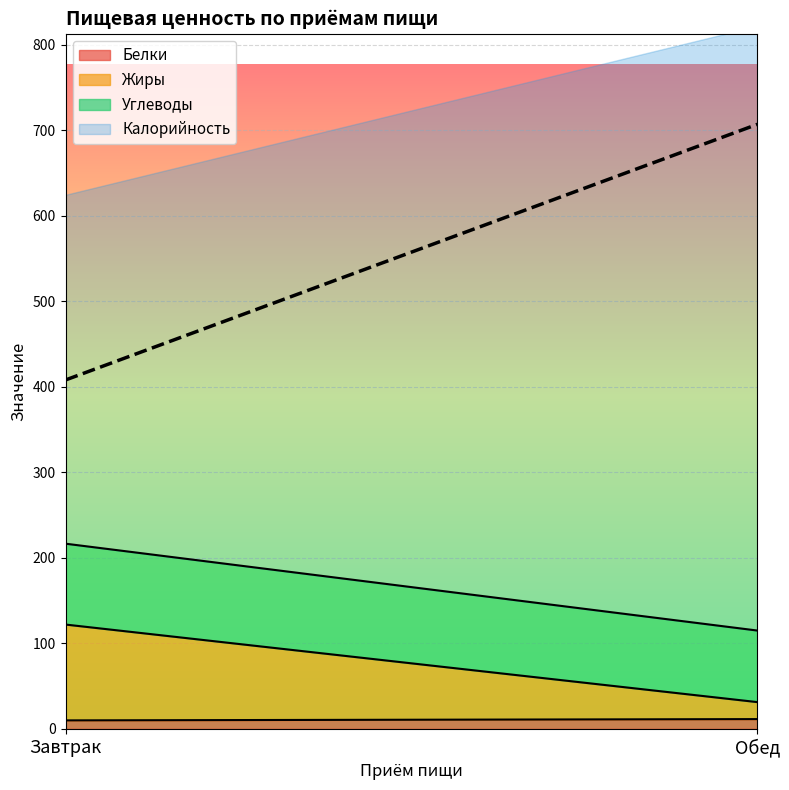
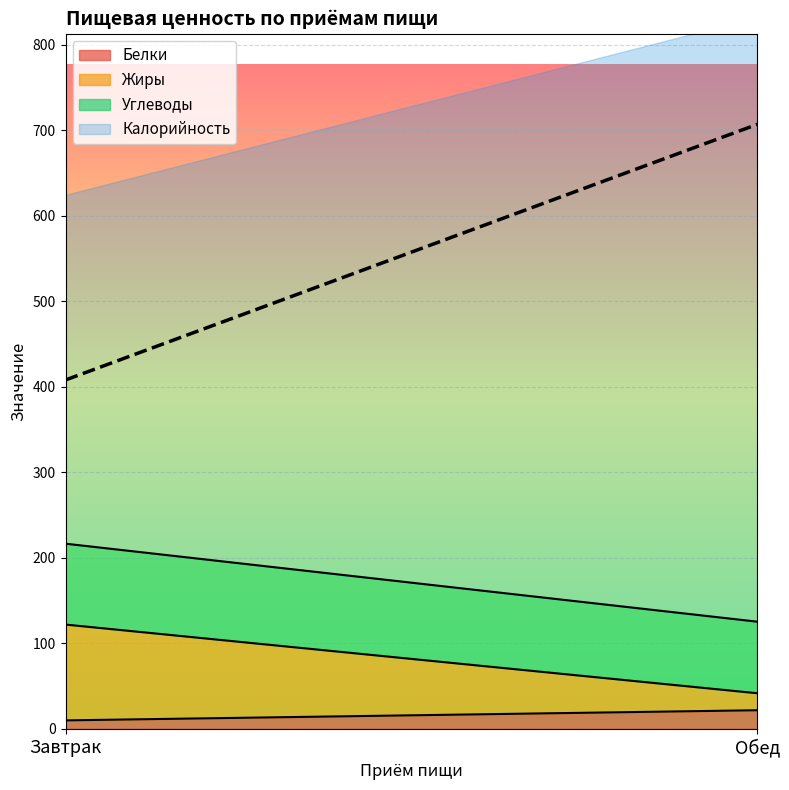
  {
    "Белки": {
      "Завтрак": 10,
-     "Обед": 10
+     "Обед": 20
    },
    "Жиры": {
      "Завтрак": 110,
      "Обед": 20
    },
    "Углеводы": {
      "Завтрак": 90,
      "Обед": 80
    },
    "Калорийность": {
      "Завтрак": 410
    }
  }
